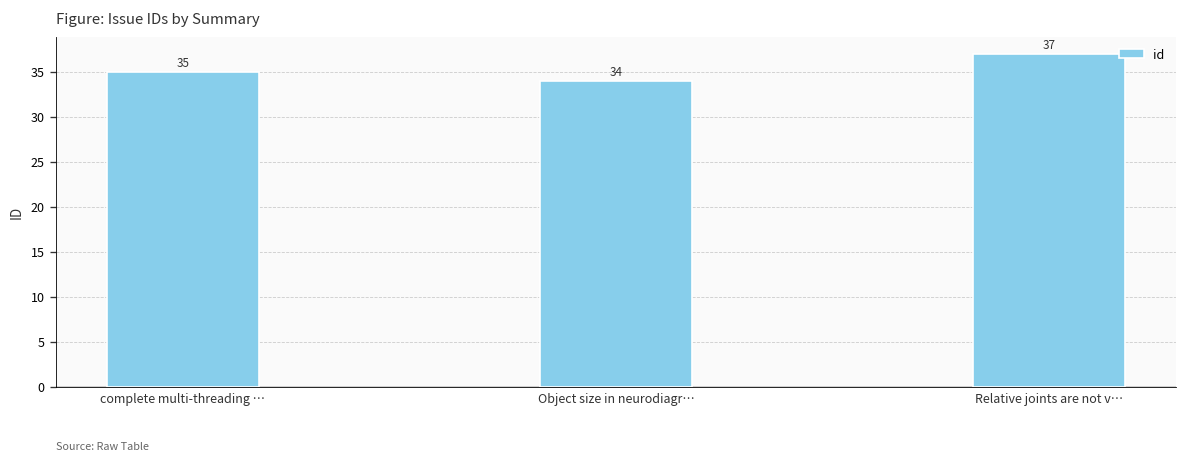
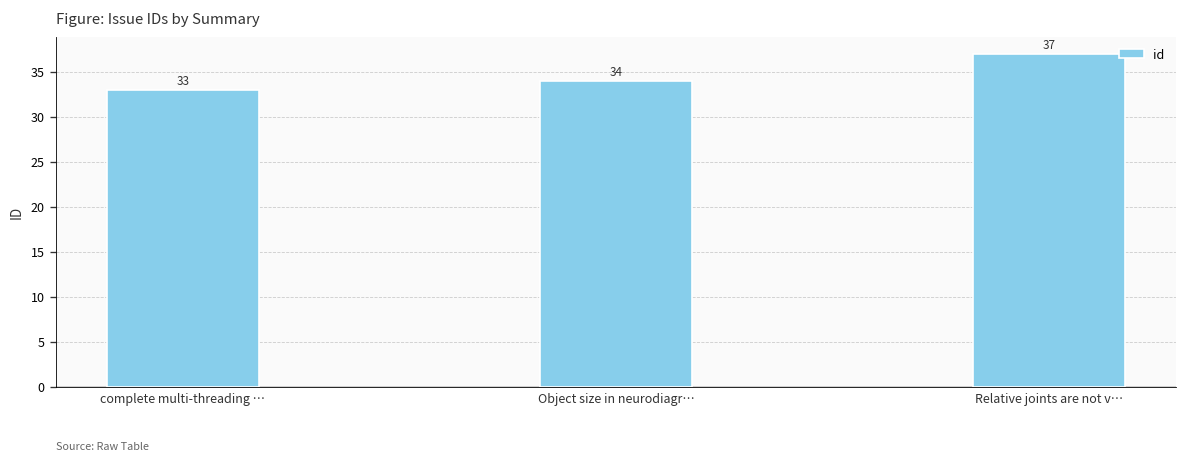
  {
-   "complete multi-threading …": 35,
+   "complete multi-threading …": 33,
    "Object size in neurodiagr…": 34,
    "Relative joints are not v…": 37
  }
